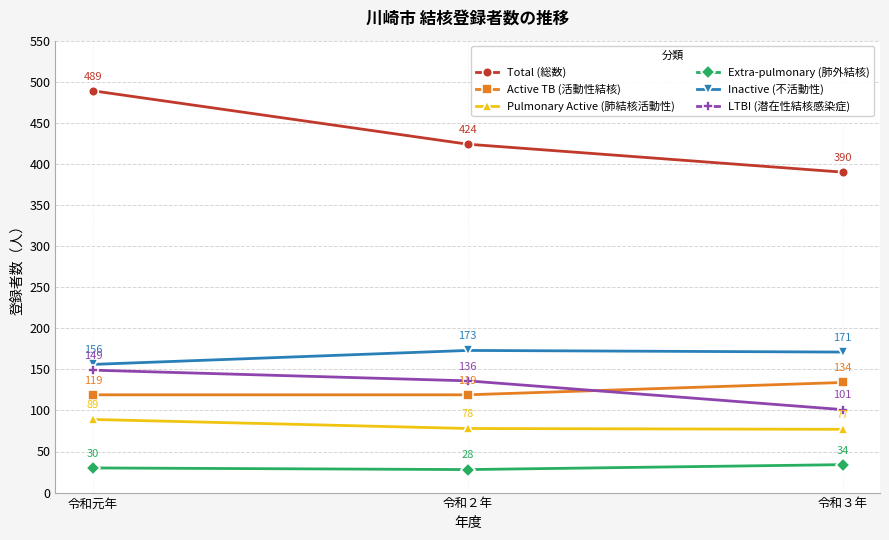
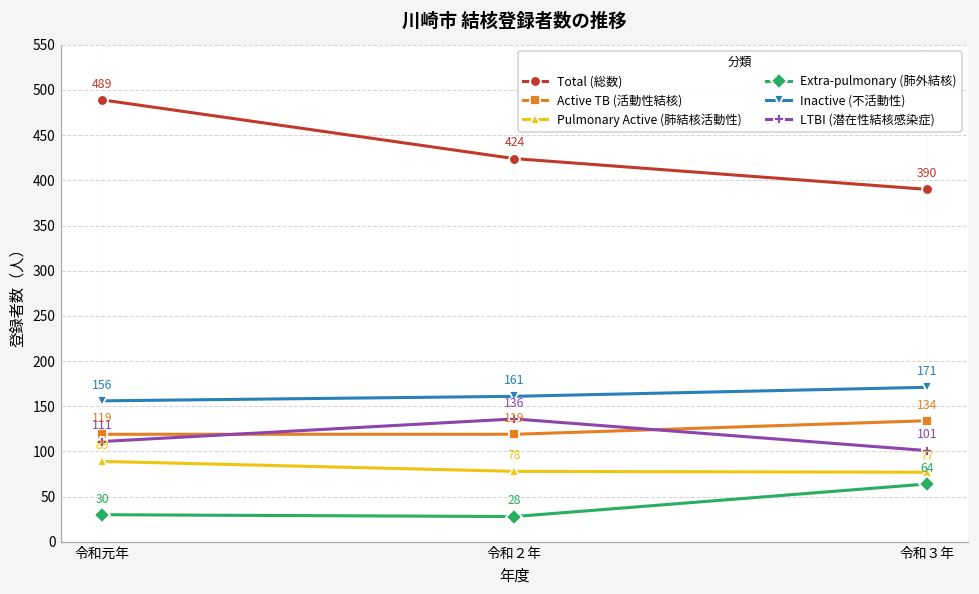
  {
    "Total (総数)": {
      "令和元年": 489,
      "令和２年": 424,
      "令和３年": 390
    },
    "Active TB (活動性結核)": {
      "令和３年": 134
    },
    "Pulmonary Active (肺結核活動性)": {
      "令和２年": 78
    },
    "Extra-pulmonary (肺外結核)": {
      "令和元年": 30,
      "令和２年": 28,
-     "令和３年": 34
+     "令和３年": 64
    },
    "Inactive (不活動性)": {
      "令和元年": 156,
-     "令和２年": 173,
+     "令和２年": 161,
      "令和３年": 171
    },
    "LTBI (潜在性結核感染症)": {
-     "令和元年": 149,
+     "令和元年": 111,
      "令和３年": 101
    }
  }
